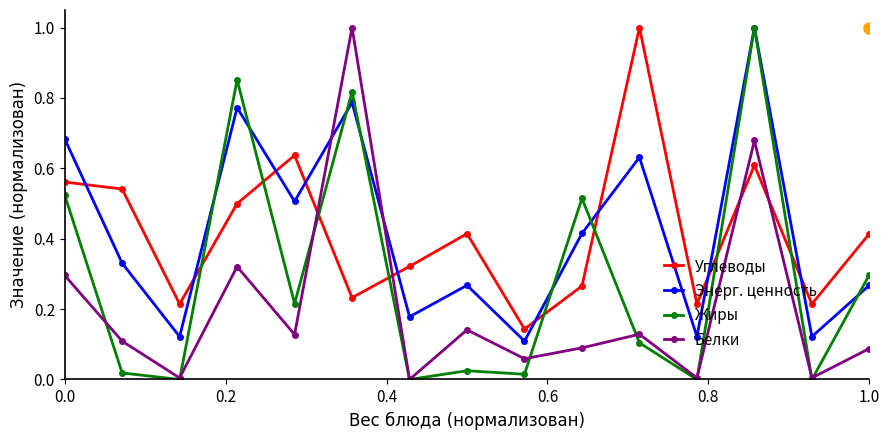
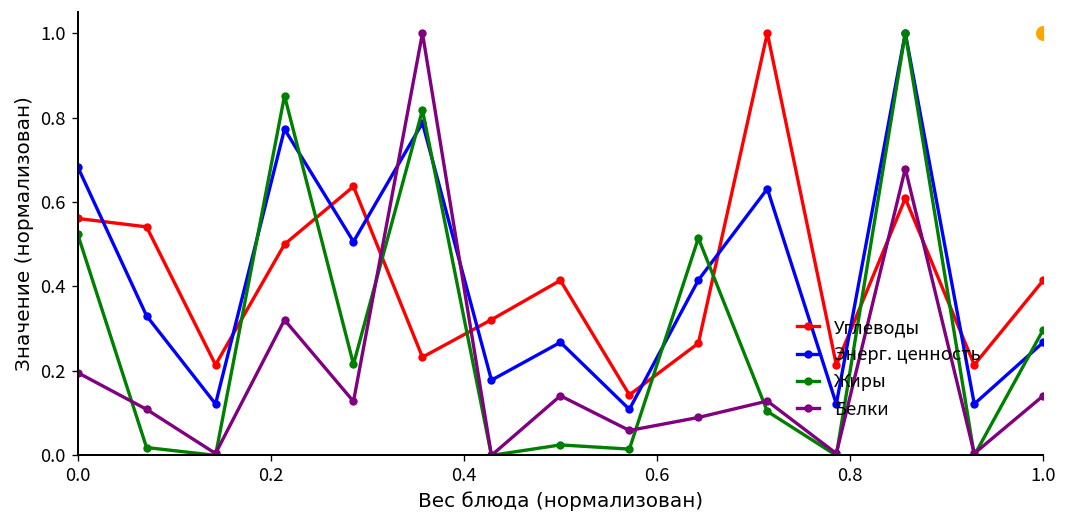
  {
    "Углеводы": {
      "0.0": 0.56,
      "1.0": 0.41
    },
    "Энерг. ценность": {
      "0.0": 0.68,
      "1.0": 0.27
    },
    "Жиры": {
      "0.0": 0.52,
      "1.0": 0.30
    },
    "Белки": {
-     "0.0": 0.30,
-     "1.0": 0.09
+     "0.0": 0.20,
+     "1.0": 0.14
    }
  }
